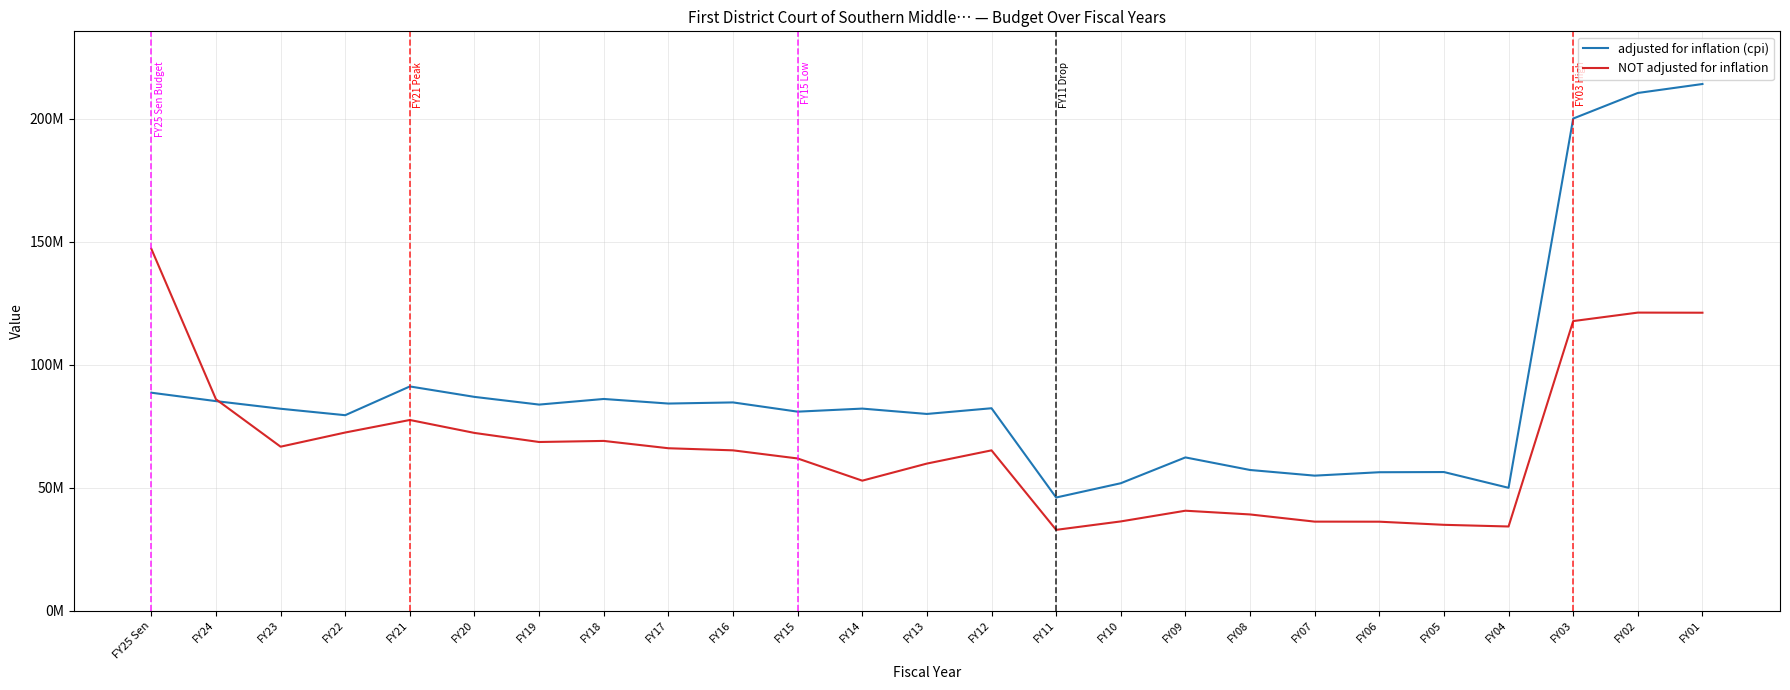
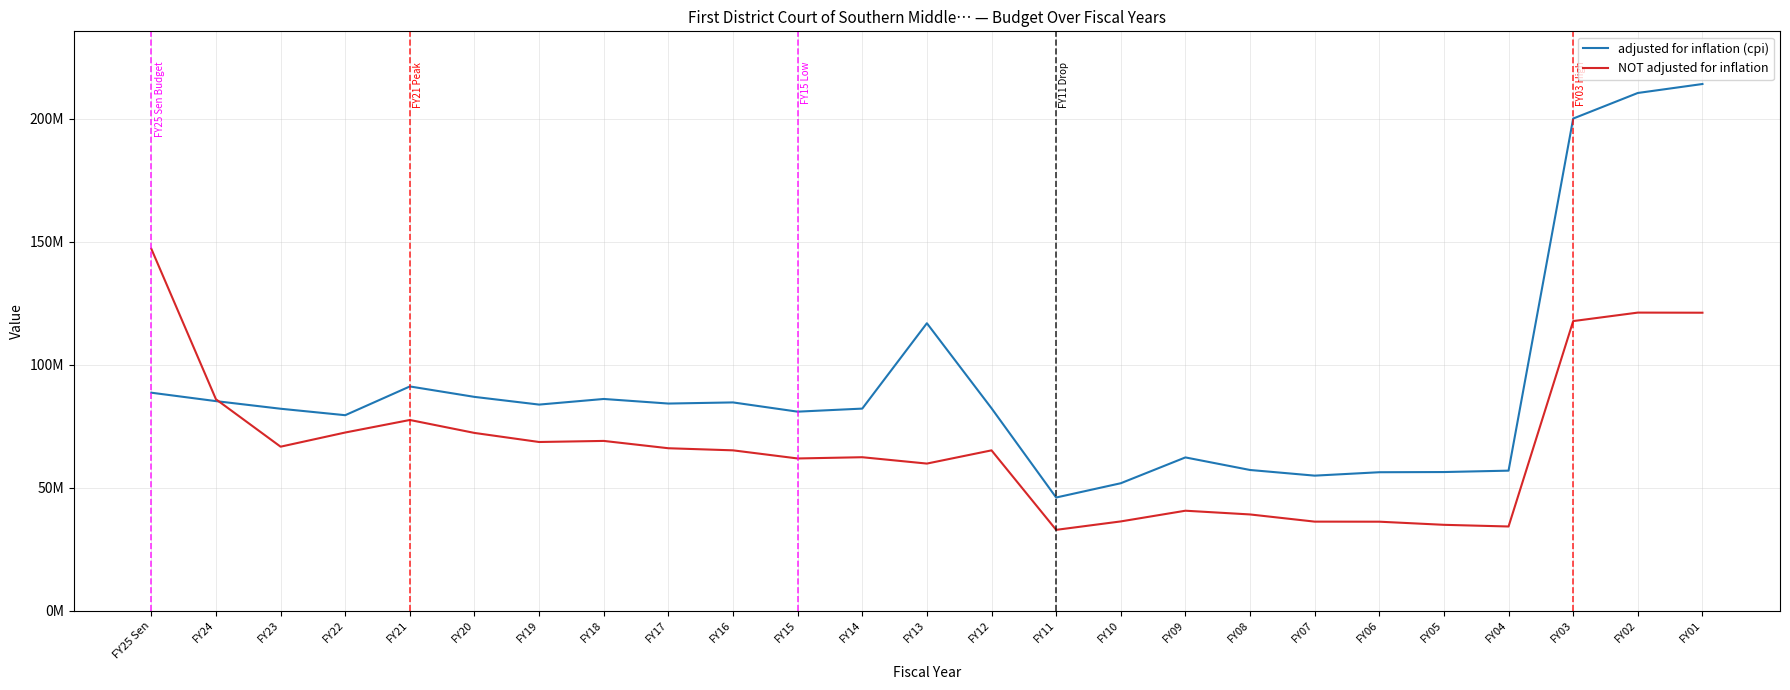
  {
    "adjusted for inflation (cpi)": {
      "FY25 Sen": 89000000,
      "FY23": 82000000,
      "FY22": 79000000,
      "FY21": 91000000,
      "FY20": 87000000,
      "FY19": 84000000,
      "FY18": 86000000,
      "FY17": 84000000,
      "FY16": 85000000,
      "FY15": 81000000,
      "FY14": 82000000,
-     "FY13": 80000000,
+     "FY13": 117000000,
      "FY12": 82000000,
      "FY11": 46000000,
      "FY10": 52000000,
      "FY09": 62000000,
      "FY08": 57000000,
      "FY07": 55000000,
      "FY06": 56000000,
      "FY05": 56000000,
-     "FY04": 50000000,
+     "FY04": 57000000,
      "FY03": 200000000,
      "FY02": 210000000,
      "FY01": 214000000
    },
    "NOT adjusted for inflation": {
      "FY25 Sen": 147000000,
      "FY23": 67000000,
      "FY22": 72000000,
      "FY21": 78000000,
      "FY20": 72000000,
      "FY19": 69000000,
      "FY18": 69000000,
      "FY17": 66000000,
      "FY16": 65000000,
      "FY15": 62000000,
-     "FY14": 53000000,
+     "FY14": 62000000,
      "FY13": 60000000,
      "FY12": 65000000,
      "FY11": 33000000,
      "FY10": 36000000,
      "FY09": 41000000,
      "FY08": 39000000,
      "FY07": 36000000,
      "FY06": 36000000,
      "FY05": 35000000,
      "FY04": 34000000,
      "FY03": 118000000,
      "FY02": 121000000,
      "FY01": 121000000
    }
  }
